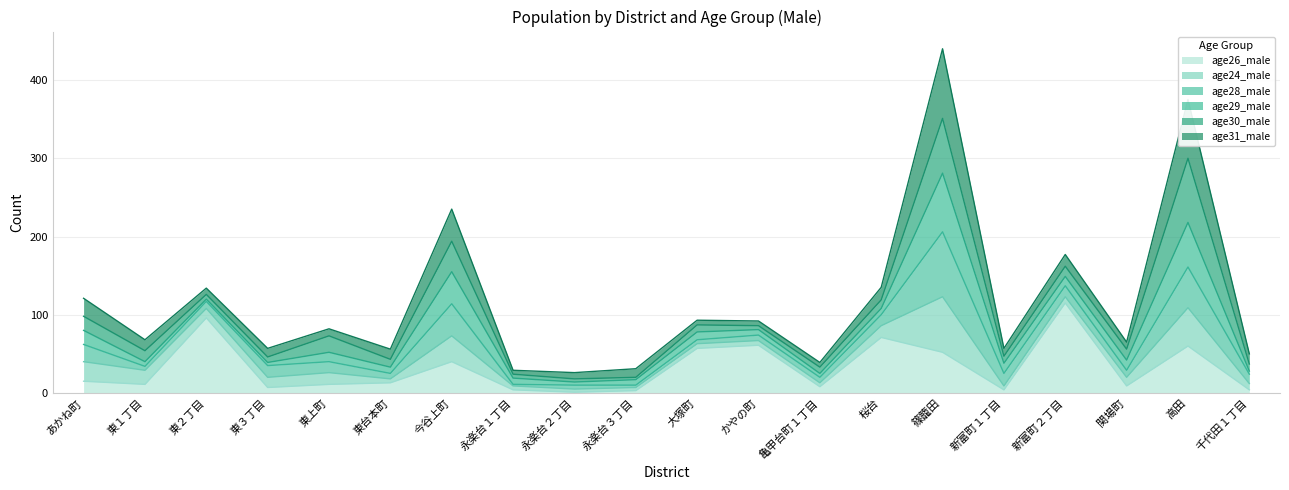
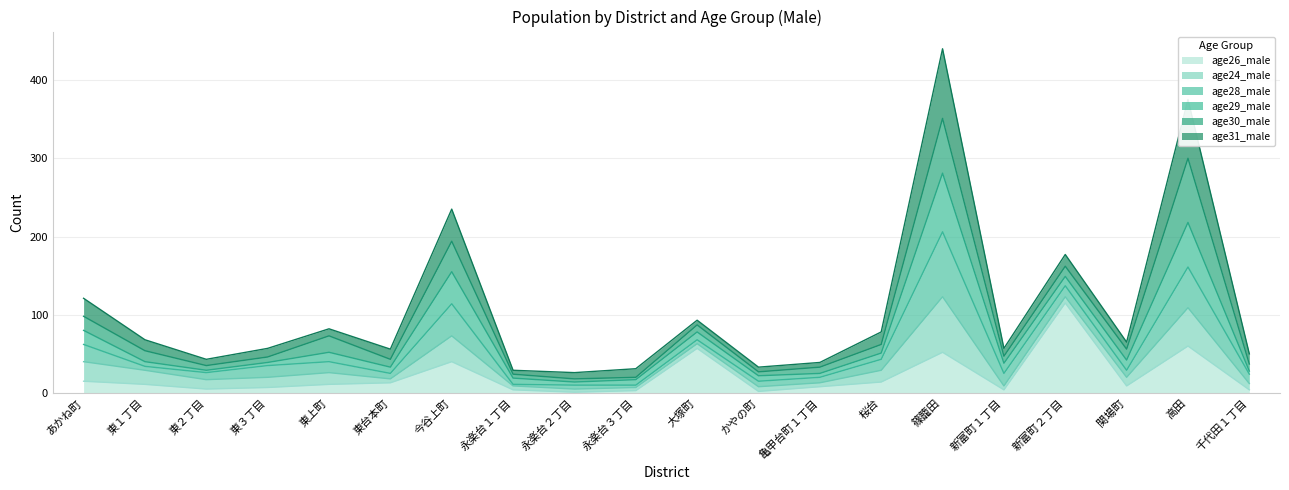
  {
    "age26_male": {
      "あかね町": 20,
      "東１丁目": 10,
-     "東２丁目": 100,
+     "東２丁目": 10,
      "東３丁目": 10,
      "東上町": 10,
      "東台本町": 10,
      "今谷上町": 40,
      "永楽台１丁目": 0,
      "永楽台２丁目": 0,
      "永楽台３丁目": 0,
      "大塚町": 60,
-     "かやの町": 60,
+     "かやの町": 0,
      "亀甲台町１丁目": 10,
-     "桜台": 70,
+     "桜台": 10,
      "篠籠田": 50,
      "新富町１丁目": 0,
      "新富町２丁目": 120,
      "関場町": 10,
      "高田": 60,
      "千代田１丁目": 0
    }
  }
